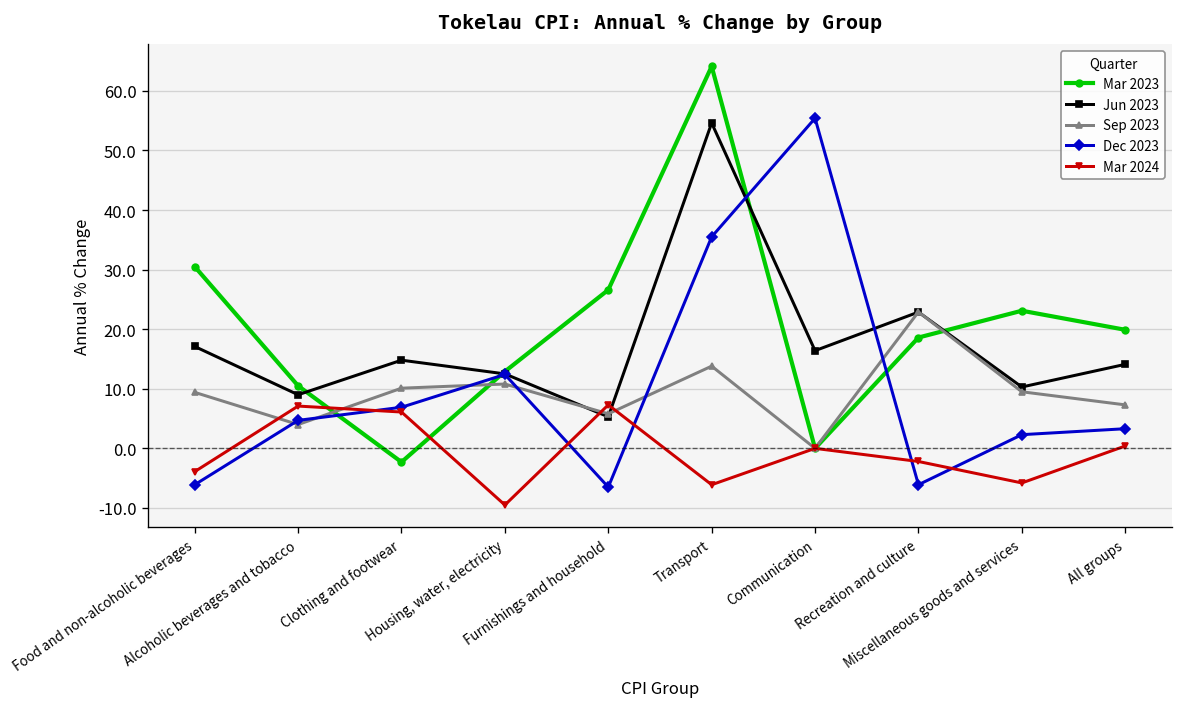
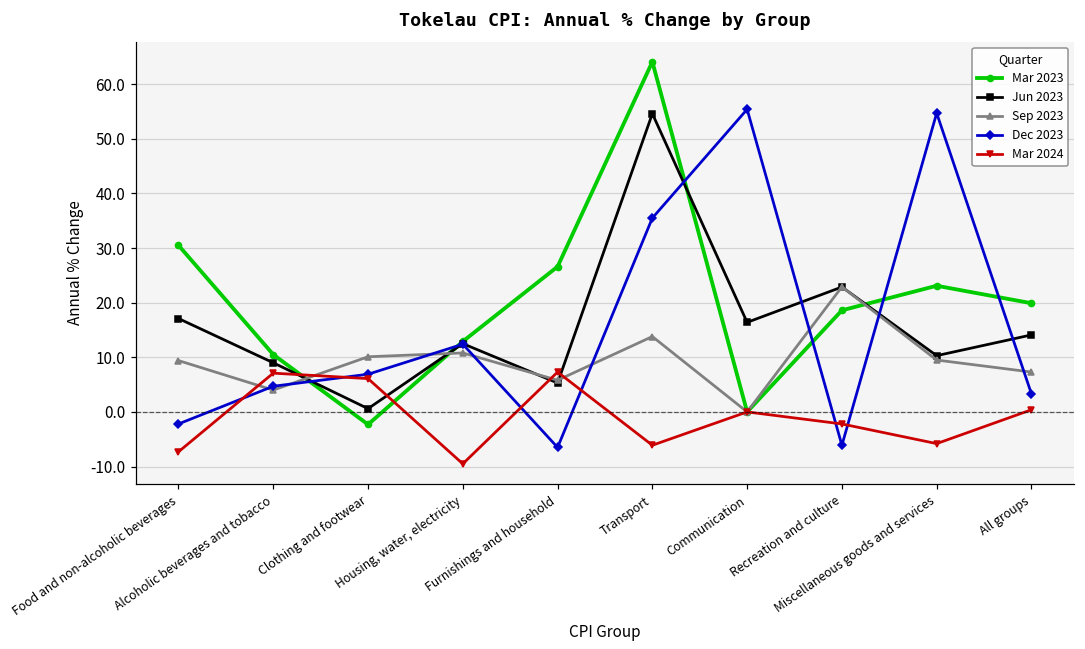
  {
    "Mar 2023": {
      "Food and non-alcoholic beverages": 31,
      "Alcoholic beverages and tobacco": 11,
      "Clothing and footwear": -2,
      "Furnishings and household": 27,
      "Transport": 64,
      "Recreation and culture": 19,
      "Miscellaneous goods and services": 23,
      "All groups": 20
    },
    "Jun 2023": {
      "Food and non-alcoholic beverages": 17,
      "Alcoholic beverages and tobacco": 9,
-     "Clothing and footwear": 15,
+     "Clothing and footwear": 1,
      "Transport": 55,
      "Communication": 16,
      "Miscellaneous goods and services": 10,
      "All groups": 14
    },
    "Sep 2023": {
      "Food and non-alcoholic beverages": 9,
      "Alcoholic beverages and tobacco": 4,
      "Clothing and footwear": 10,
      "Housing, water, electricity": 11,
      "Transport": 14,
      "Miscellaneous goods and services": 10,
      "All groups": 7
    },
    "Dec 2023": {
-     "Food and non-alcoholic beverages": -6,
+     "Food and non-alcoholic beverages": -2,
      "Alcoholic beverages and tobacco": 5,
      "Clothing and footwear": 7,
      "Furnishings and household": -7,
      "Transport": 36,
      "Communication": 55,
      "Recreation and culture": -6,
-     "Miscellaneous goods and services": 2,
+     "Miscellaneous goods and services": 55,
      "All groups": 3
    },
    "Mar 2024": {
-     "Food and non-alcoholic beverages": -4,
+     "Food and non-alcoholic beverages": -7,
      "Alcoholic beverages and tobacco": 7,
      "Clothing and footwear": 6,
      "Housing, water, electricity": -10,
      "Furnishings and household": 7,
      "Transport": -6,
      "Recreation and culture": -2,
      "Miscellaneous goods and services": -6,
      "All groups": 0
    }
  }
